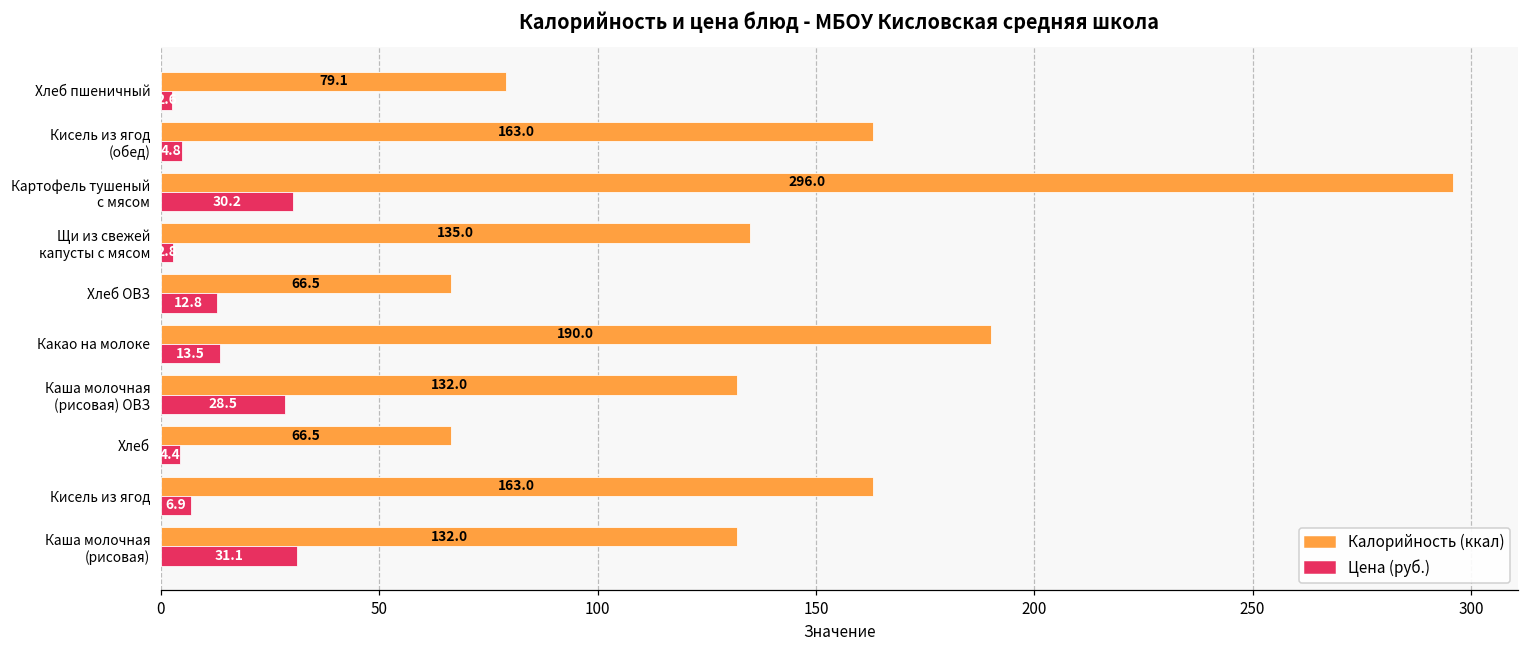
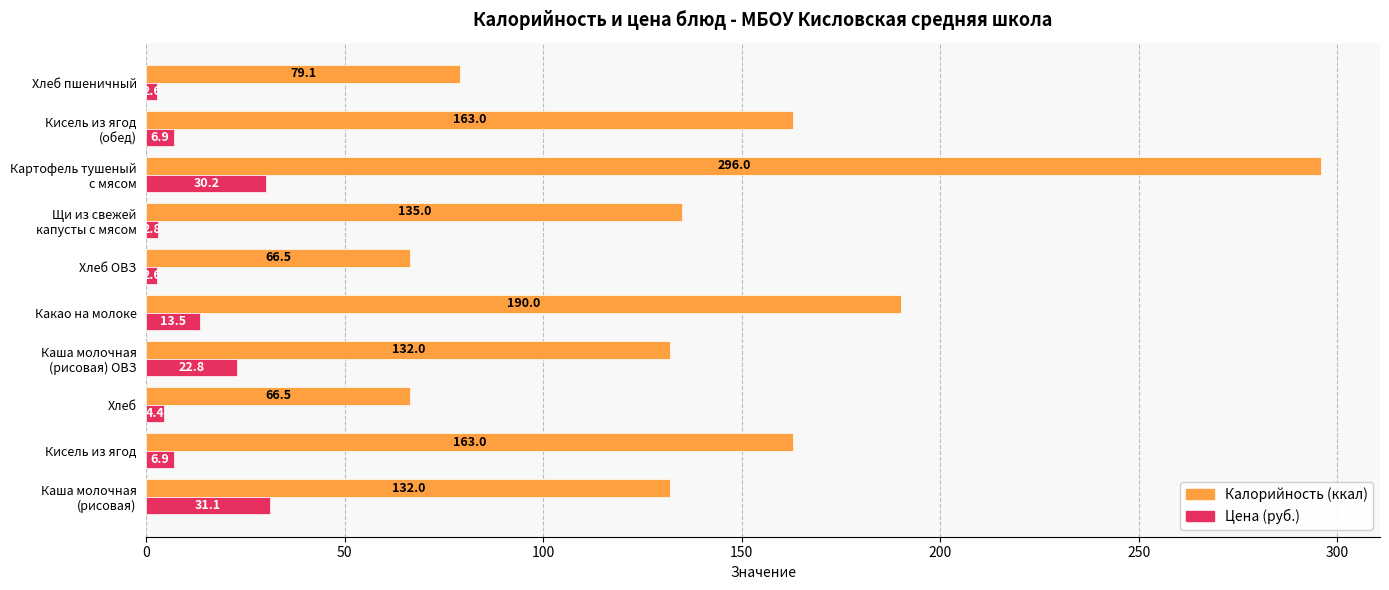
  {
    "Цена (руб.)": {
-     "Кисель из ягод (обед)": 4.8,
+     "Кисель из ягод (обед)": 6.9,
      "Картофель тушеный с мясом": 30.2,
      "Щи из свежей капусты с мясом": 2.8,
-     "Хлеб ОВЗ": 13,
+     "Хлеб ОВЗ": 3,
      "Какао на молоке": 13.5,
-     "Каша молочная (рисовая) ОВЗ": 28.5,
+     "Каша молочная (рисовая) ОВЗ": 22.8,
      "Хлеб": 4.4,
      "Кисель из ягод": 6.9,
      "Каша молочная (рисовая)": 31.1
    }
  }
